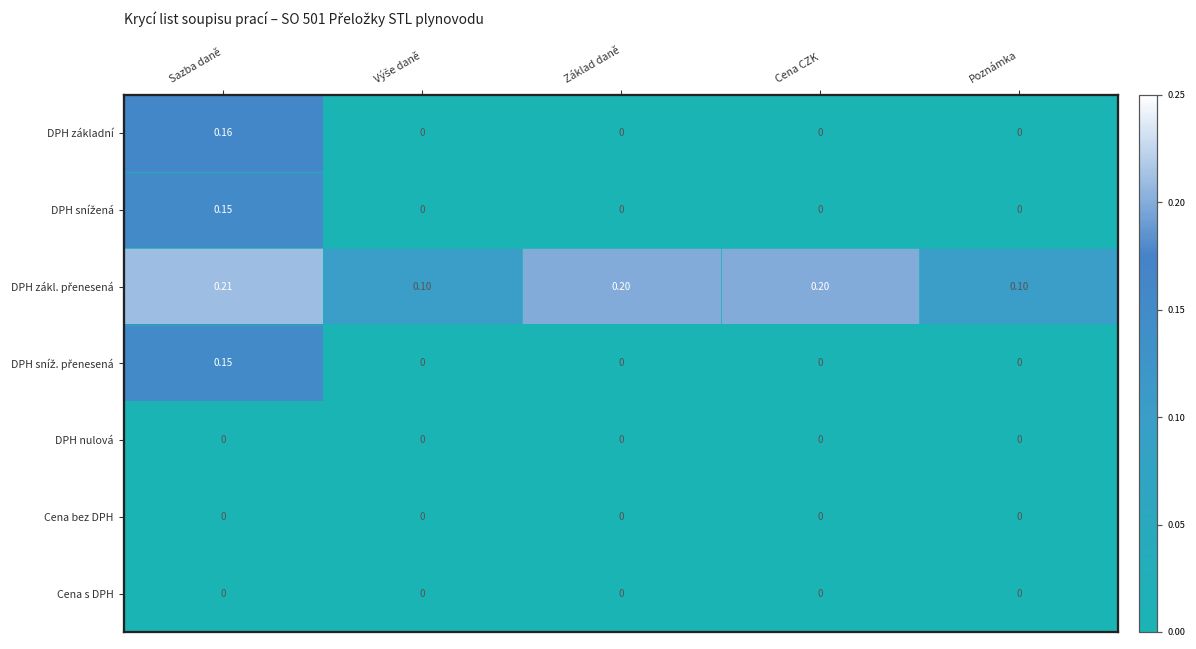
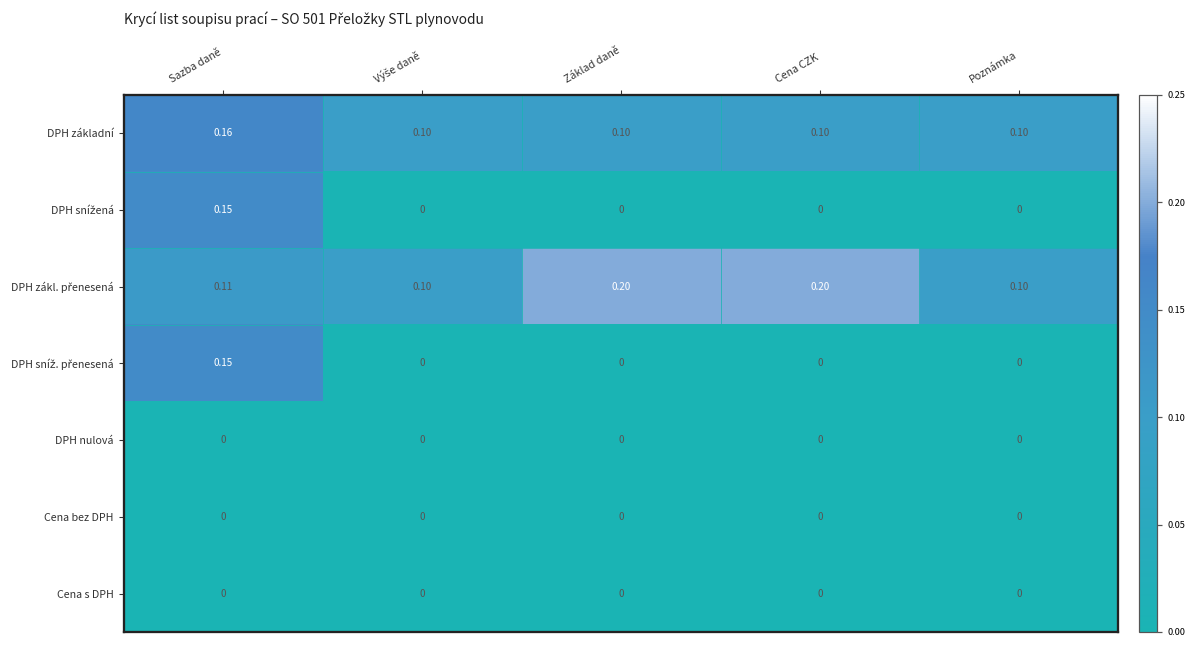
  {
    "DPH základní": {
      "Sazba daně": 0.16,
-     "Výše daně": 0,
-     "Základ daně": 0,
-     "Cena CZK": 0,
-     "Poznámka": 0
+     "Výše daně": 0.10,
+     "Základ daně": 0.10,
+     "Cena CZK": 0.10,
+     "Poznámka": 0.10
    },
    "DPH snížená": {
      "Sazba daně": 0.15,
      "Výše daně": 0,
      "Základ daně": 0,
      "Cena CZK": 0,
      "Poznámka": 0
    },
    "DPH zákl. přenesená": {
-     "Sazba daně": 0.21,
+     "Sazba daně": 0.11,
      "Výše daně": 0.10,
      "Základ daně": 0.20,
      "Cena CZK": 0.20,
      "Poznámka": 0.10
    },
    "DPH sníž. přenesená": {
      "Sazba daně": 0.15,
      "Výše daně": 0,
      "Základ daně": 0,
      "Cena CZK": 0,
      "Poznámka": 0
    },
    "DPH nulová": {
      "Sazba daně": 0,
      "Výše daně": 0,
      "Základ daně": 0,
      "Cena CZK": 0,
      "Poznámka": 0
    },
    "Cena bez DPH": {
      "Sazba daně": 0,
      "Výše daně": 0,
      "Základ daně": 0,
      "Cena CZK": 0,
      "Poznámka": 0
    },
    "Cena s DPH": {
      "Sazba daně": 0,
      "Výše daně": 0,
      "Základ daně": 0,
      "Cena CZK": 0,
      "Poznámka": 0
    }
  }
